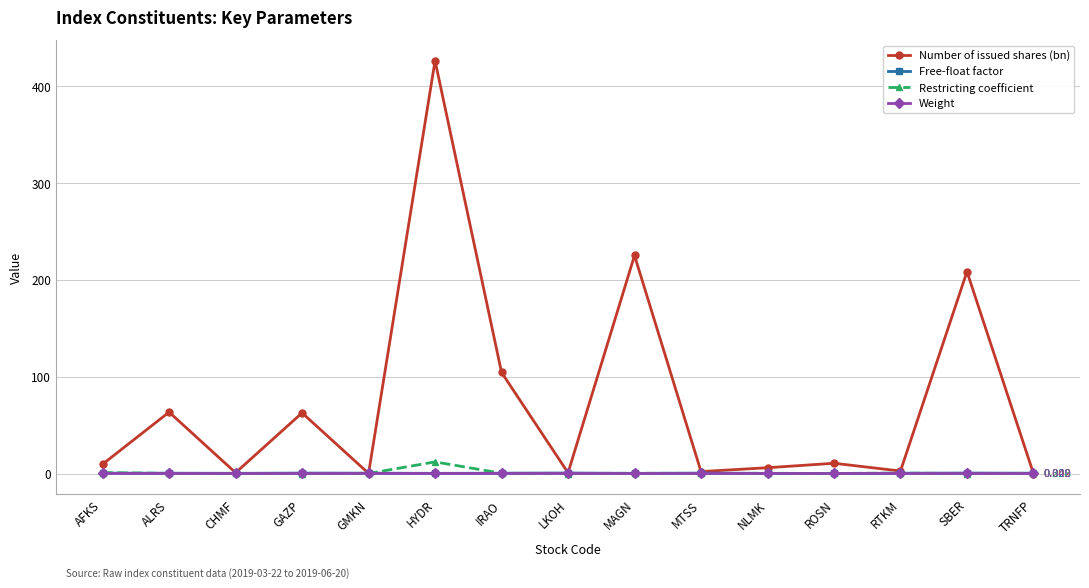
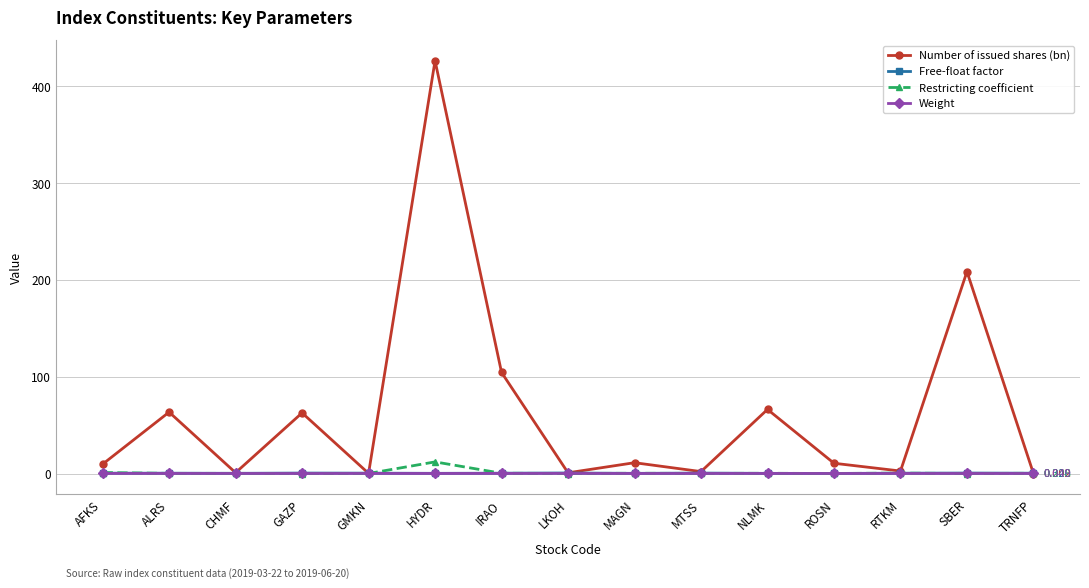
  {
    "Number of issued shares (bn)": {
      "AFKS": 10,
      "ALRS": 60,
      "GAZP": 60,
      "HYDR": 430,
      "IRAO": 100,
-     "MAGN": 230,
-     "NLMK": 10,
+     "MAGN": 10,
+     "NLMK": 70,
      "ROSN": 10,
      "SBER": 210
    },
    "Weight": {
      "HYDR": 0
    },
    "Restricting coefficient": {
      "HYDR": 10
    }
  }
